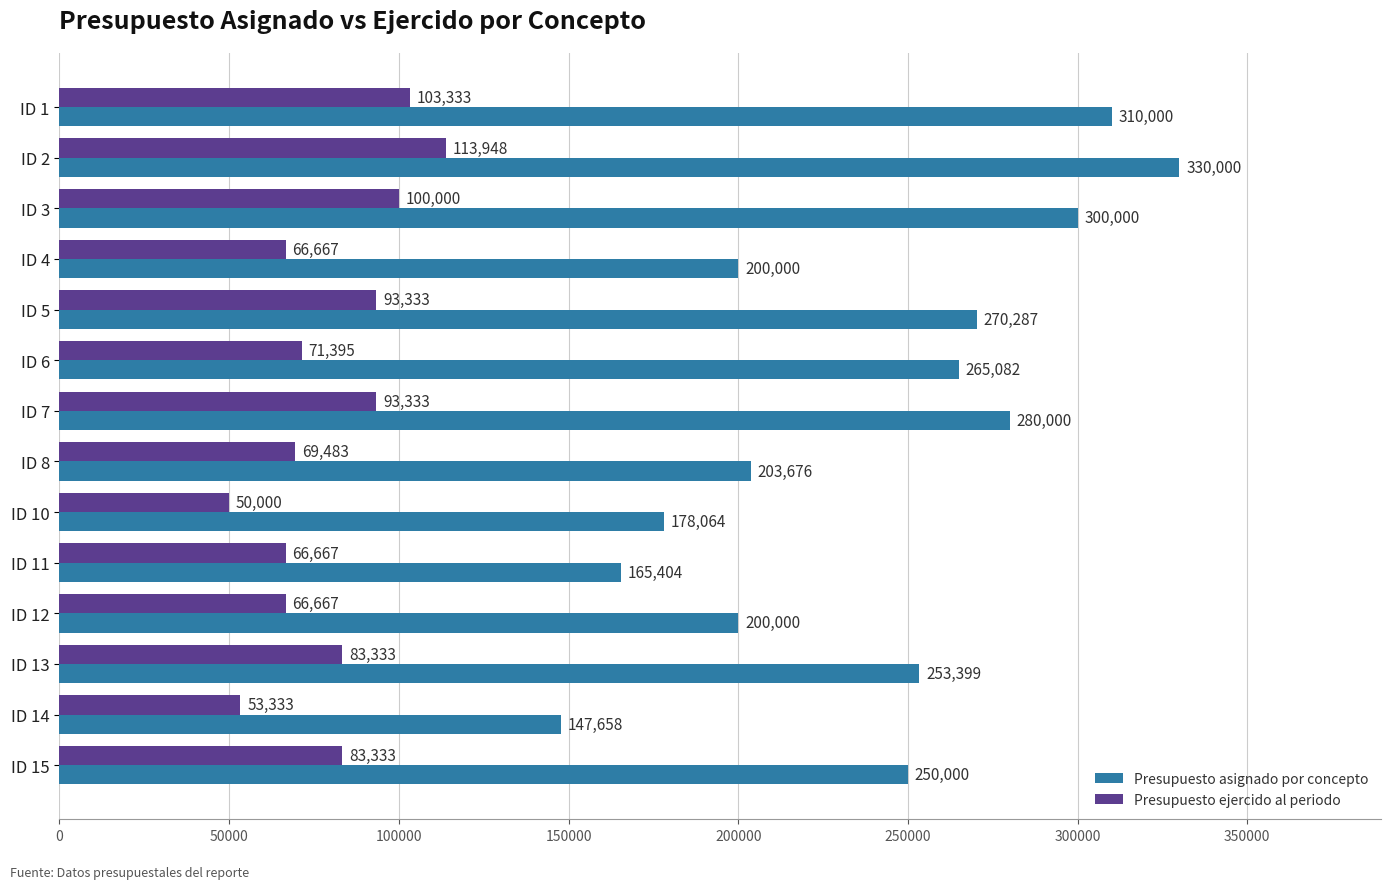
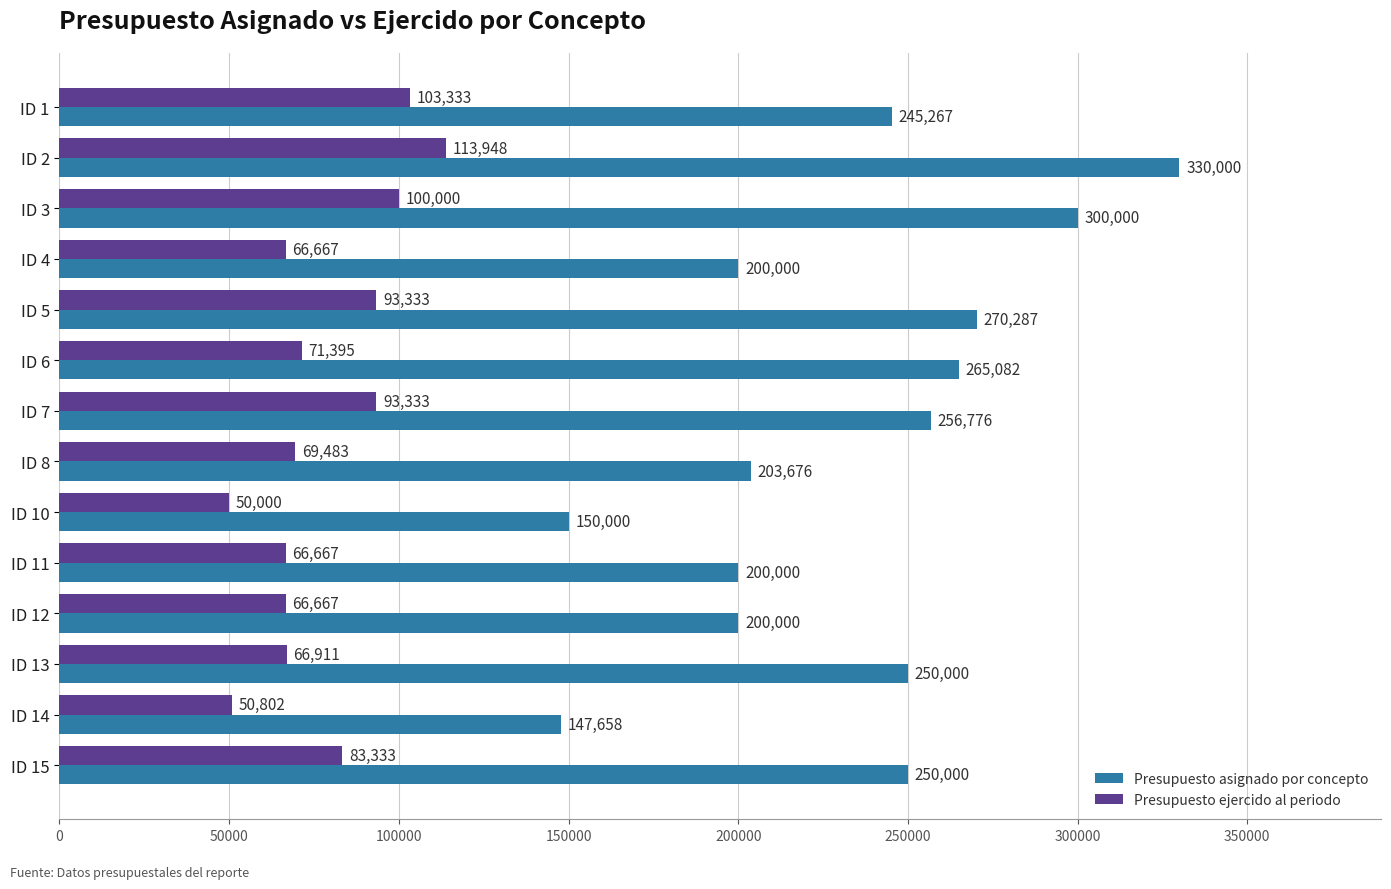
  {
    "Presupuesto asignado por concepto": {
-     "ID 1": "310,000",
+     "ID 1": "245,267",
      "ID 2": "330,000",
      "ID 3": "300,000",
      "ID 4": "200,000",
      "ID 5": "270,287",
      "ID 6": "265,082",
-     "ID 7": "280,000",
+     "ID 7": "256,776",
      "ID 8": "203,676",
-     "ID 10": "178,064",
-     "ID 11": "165,404",
+     "ID 10": "150,000",
+     "ID 11": "200,000",
      "ID 12": "200,000",
-     "ID 13": "253,399",
+     "ID 13": "250,000",
      "ID 14": "147,658",
      "ID 15": "250,000"
    },
    "Presupuesto ejercido al periodo": {
      "ID 1": "103,333",
      "ID 2": "113,948",
      "ID 3": "100,000",
      "ID 4": "66,667",
      "ID 5": "93,333",
      "ID 6": "71,395",
      "ID 7": "93,333",
      "ID 8": "69,483",
      "ID 10": "50,000",
      "ID 11": "66,667",
      "ID 12": "66,667",
-     "ID 13": "83,333",
-     "ID 14": "53,333",
+     "ID 13": "66,911",
+     "ID 14": "50,802",
      "ID 15": "83,333"
    }
  }
